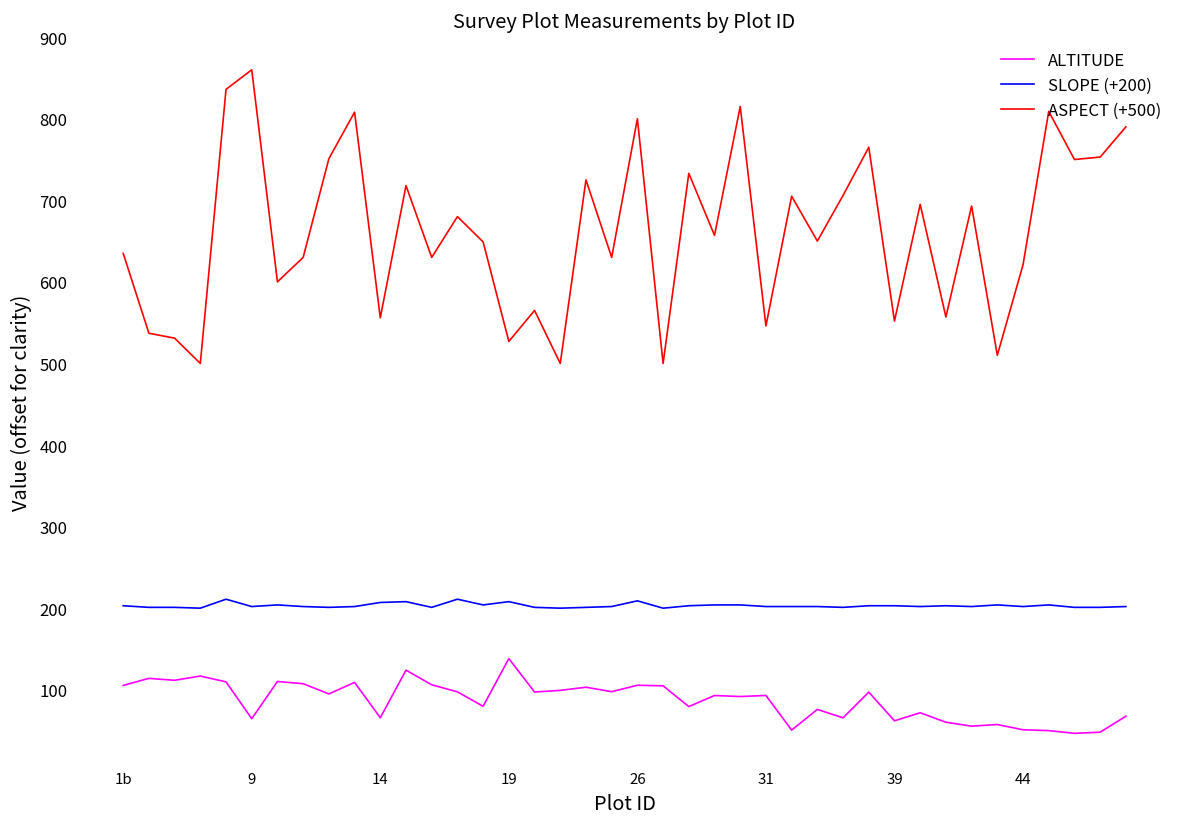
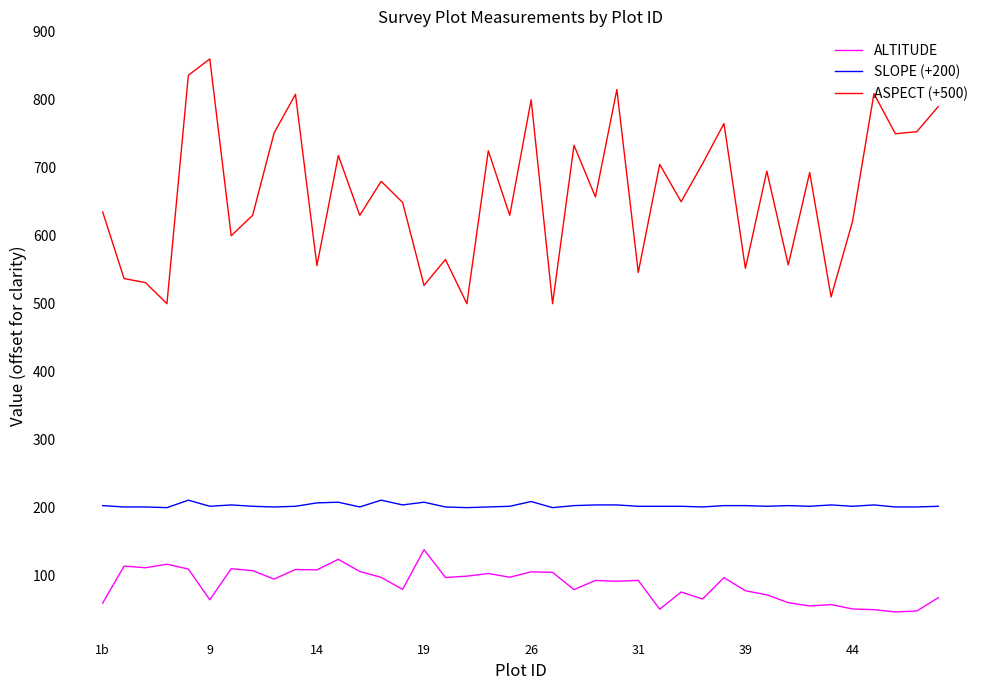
  {
    "ALTITUDE": {
-     "1b": 110,
+     "1b": 60,
      "9": 60,
-     "14": 70,
+     "14": 110,
      "19": 140,
      "26": 110,
      "31": 90,
-     "39": 60,
+     "39": 80,
      "44": 50
    }
  }
